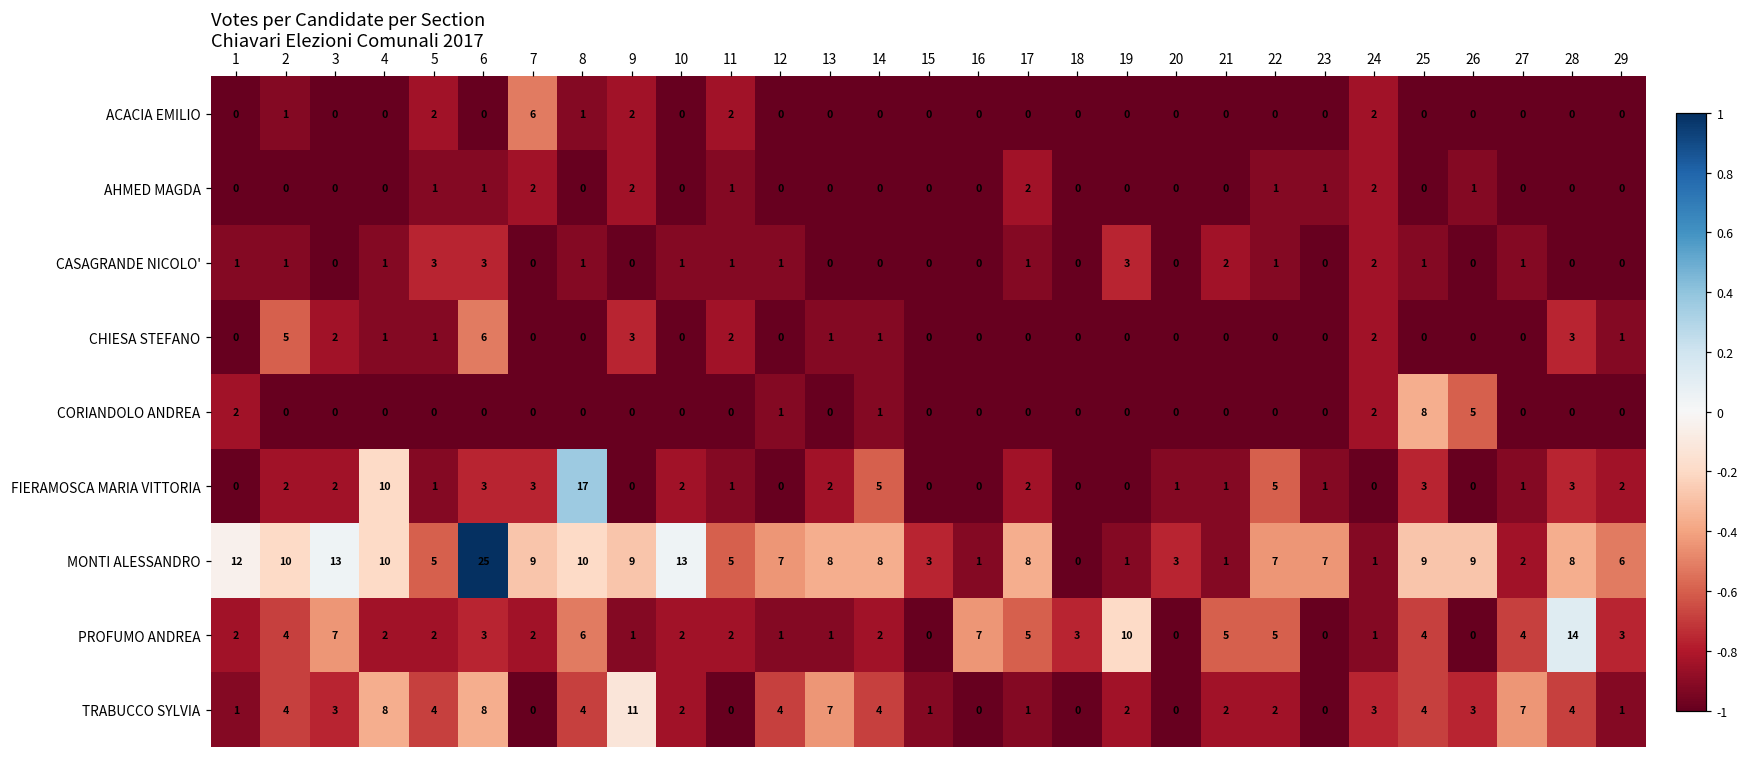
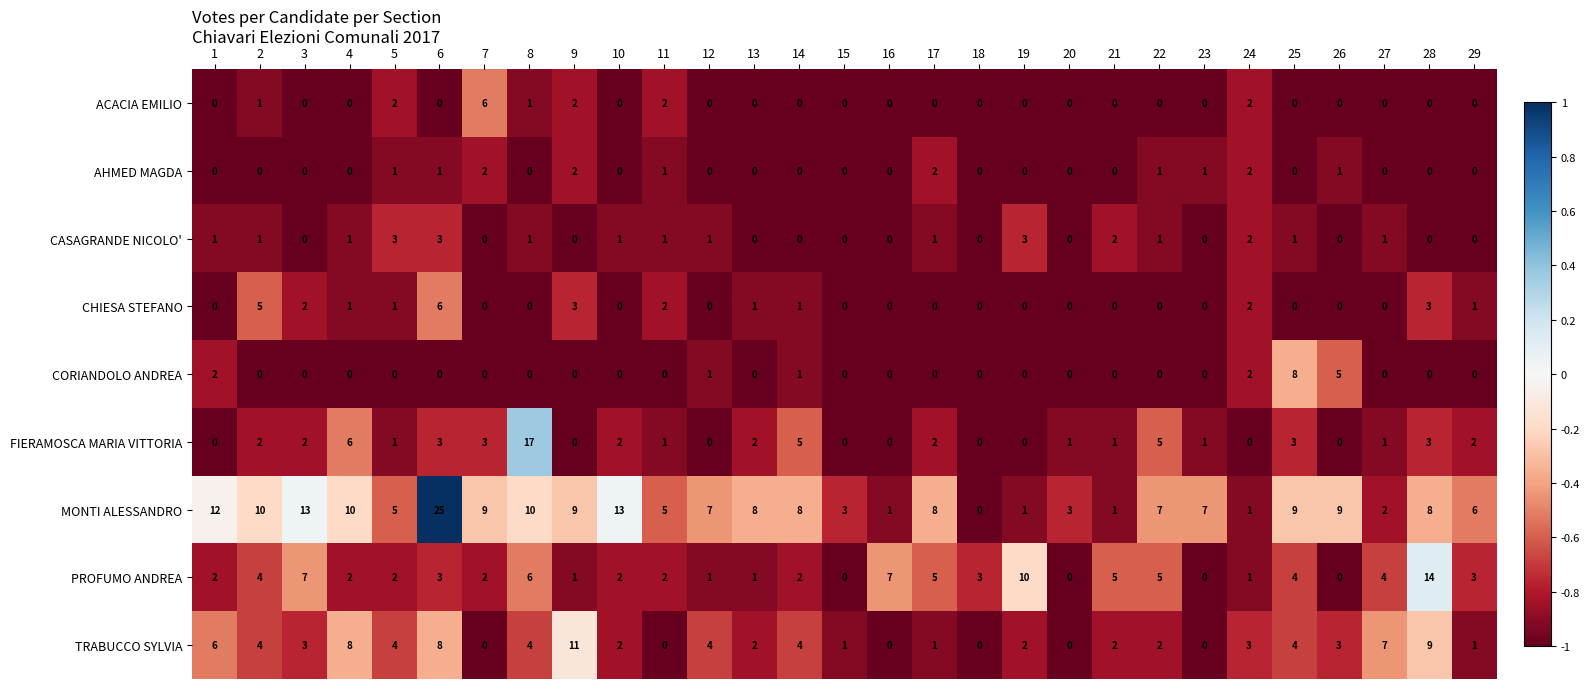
  {
    "FIERAMOSCA MARIA VITTORIA": {
      "1": 0,
      "2": 2,
      "3": 2,
-     "4": 10,
+     "4": 6,
      "5": 1,
      "6": 3,
      "7": 3,
      "8": 17,
      "9": 0,
      "10": 2,
      "11": 1,
      "12": 0,
      "13": 2,
      "14": 5,
      "15": 0,
      "16": 0,
      "17": 2,
      "18": 0,
      "19": 0,
      "20": 1,
      "21": 1,
      "22": 5,
      "23": 1,
      "24": 0,
      "25": 3,
      "26": 0,
      "27": 1,
      "28": 3,
      "29": 2
    },
    "TRABUCCO SYLVIA": {
-     "1": 1,
+     "1": 6,
      "2": 4,
      "3": 3,
      "4": 8,
      "5": 4,
      "6": 8,
      "7": 0,
      "8": 4,
      "9": 11,
      "10": 2,
      "11": 0,
      "12": 4,
-     "13": 7,
+     "13": 2,
      "14": 4,
      "15": 1,
      "16": 0,
      "17": 1,
      "18": 0,
      "19": 2,
      "20": 0,
      "21": 2,
      "22": 2,
      "23": 0,
      "24": 3,
      "25": 4,
      "26": 3,
      "27": 7,
-     "28": 4,
+     "28": 9,
      "29": 1
    }
  }
